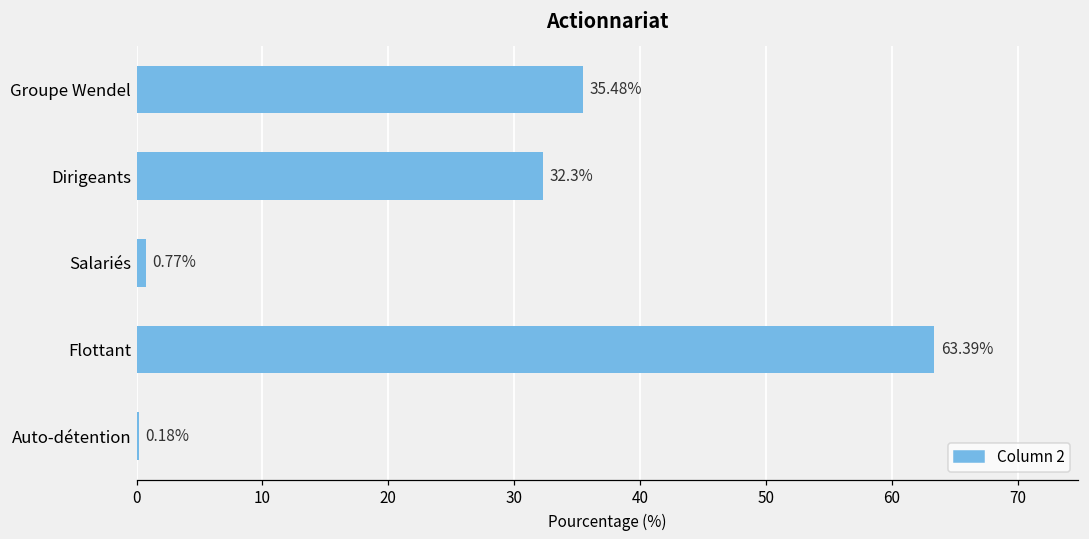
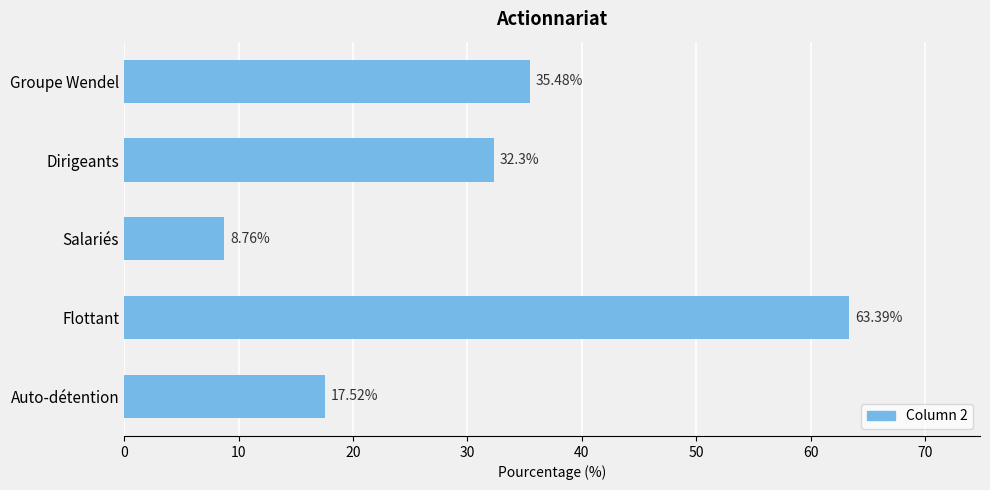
  {
    "Groupe Wendel": "35.48%",
    "Dirigeants": "32.3%",
-   "Salariés": "0.77%",
+   "Salariés": "8.76%",
    "Flottant": "63.39%",
-   "Auto-détention": "0.18%"
+   "Auto-détention": "17.52%"
  }
